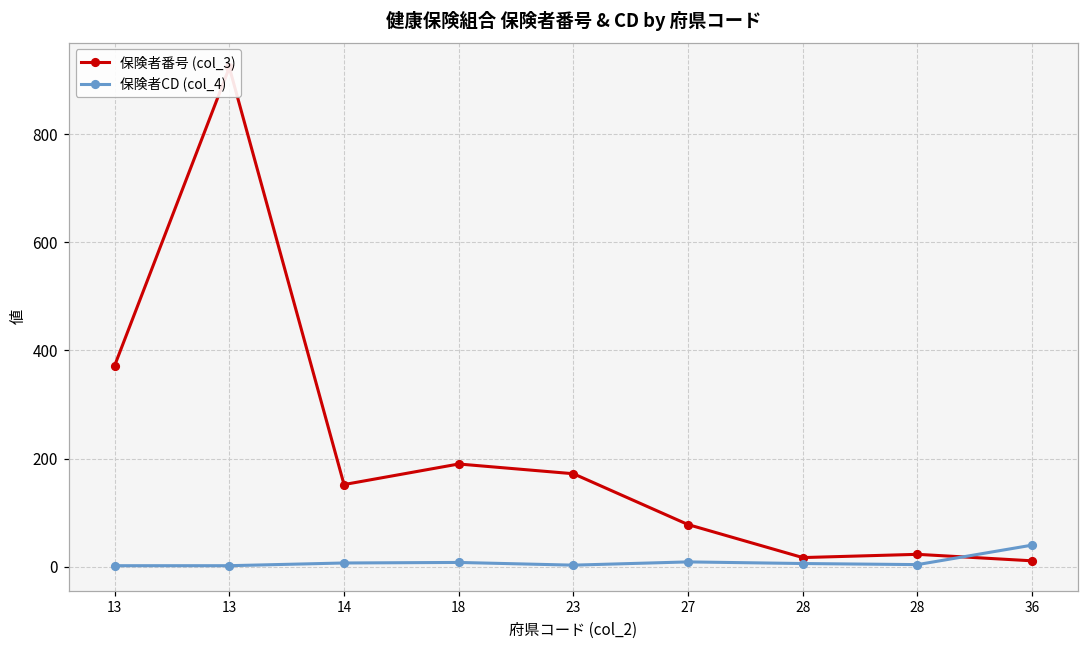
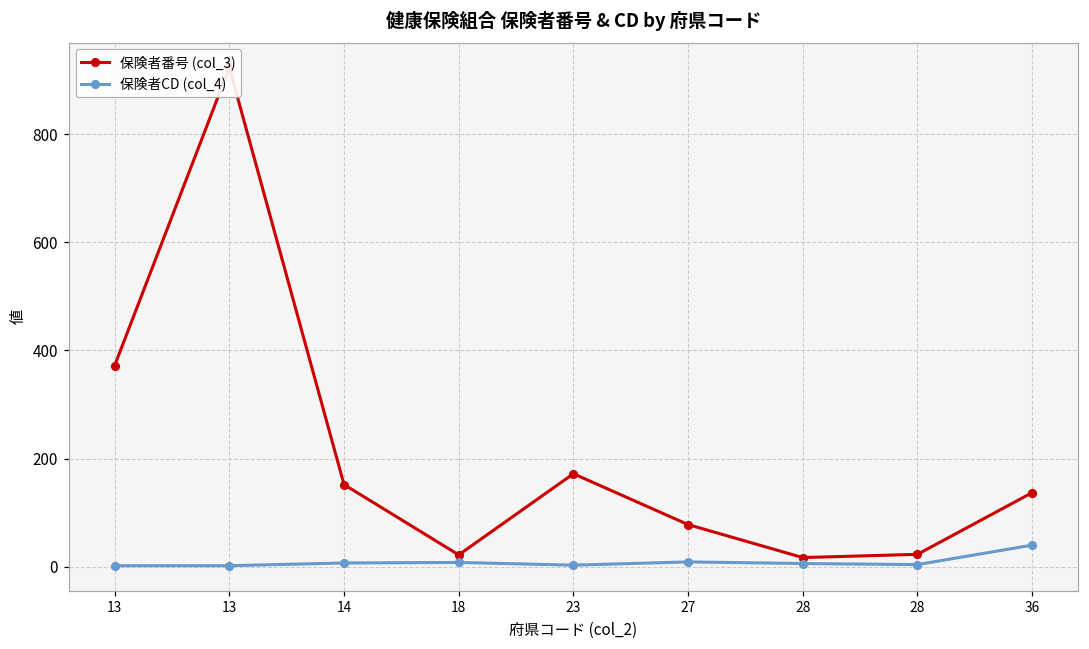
  {
    "保険者番号 (col_3)": {
      "14": 150,
-     "18": 190,
+     "18": 20,
      "23": 170,
      "27": 80,
-     "36": 10
+     "36": 140
    },
    "保険者CD (col_4)": {
      "14": 10,
      "18": 10,
      "23": 0,
      "27": 10,
      "36": 40
    }
  }
